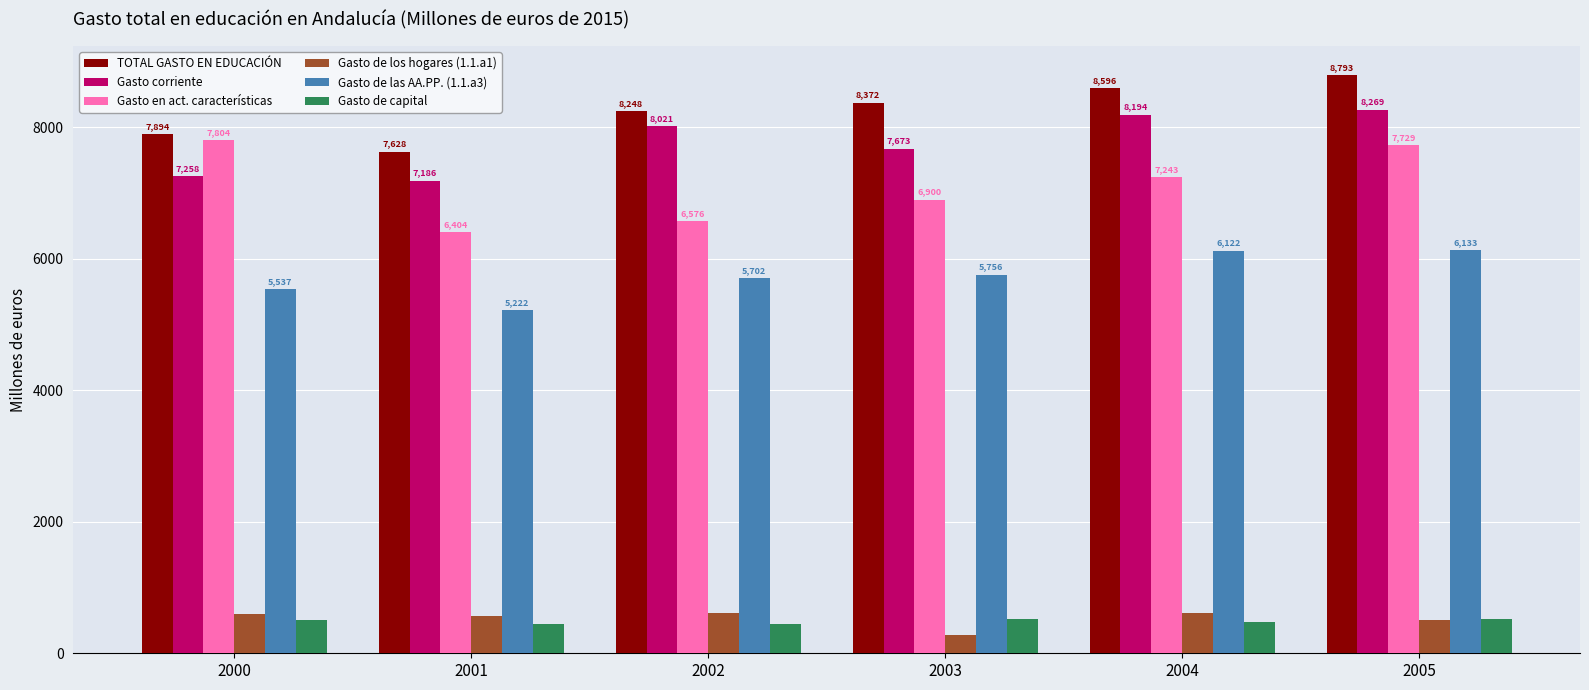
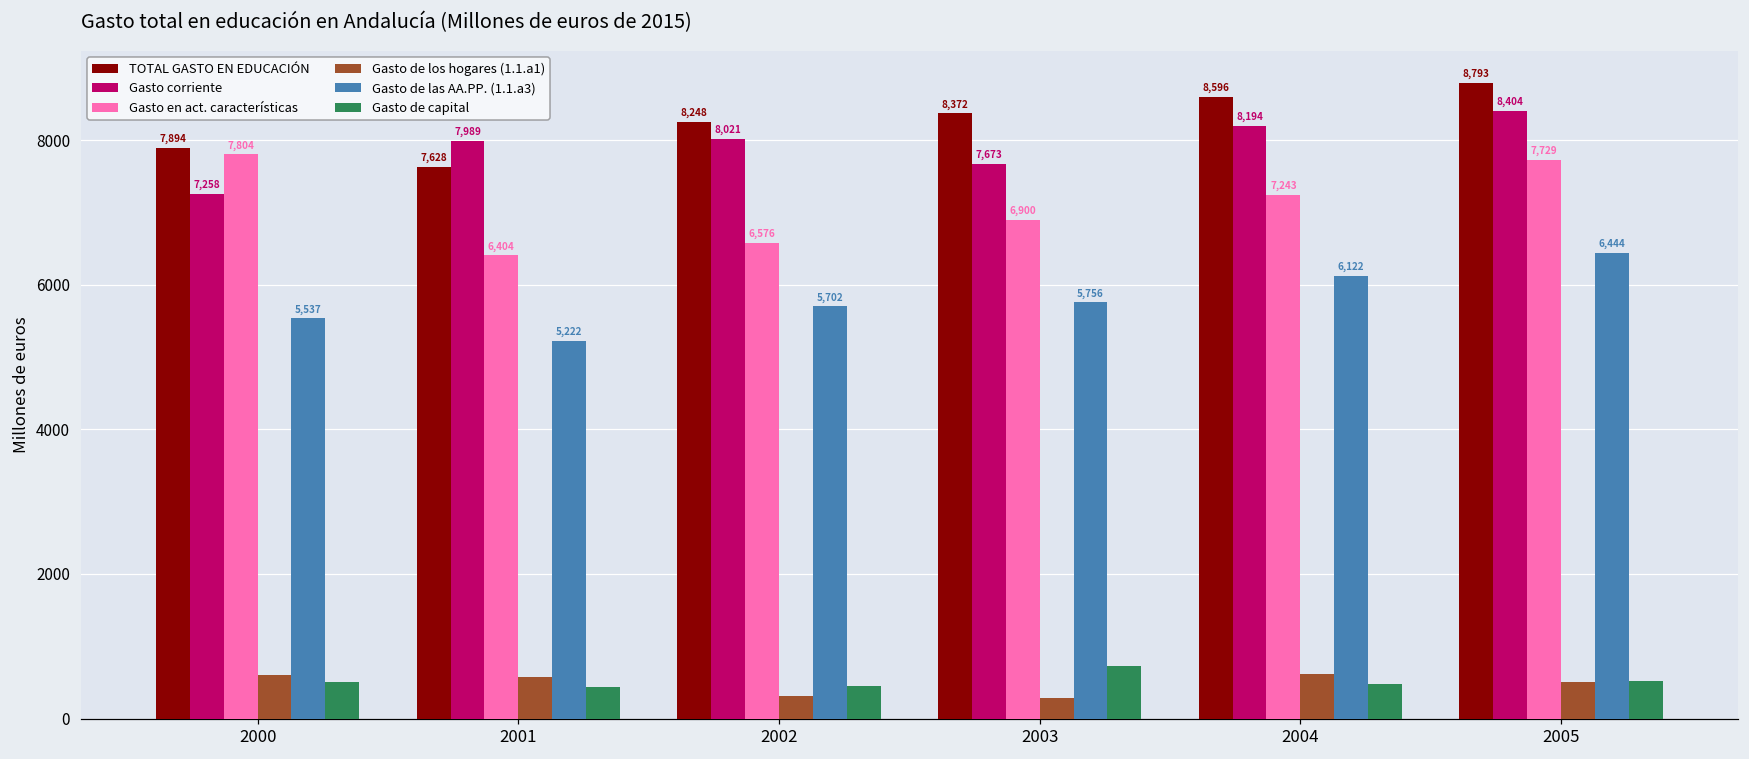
  {
    "TOTAL GASTO EN EDUCACIÓN": {
      "2000": "7,894",
      "2001": "7,628",
      "2002": "8,248",
      "2003": "8,372",
      "2004": "8,596",
      "2005": "8,793"
    },
    "Gasto corriente": {
      "2000": "7,258",
-     "2001": "7,186",
+     "2001": "7,989",
      "2002": "8,021",
      "2003": "7,673",
      "2004": "8,194",
-     "2005": "8,269"
+     "2005": "8,404"
    },
    "Gasto en act. características": {
      "2000": "7,804",
      "2001": "6,404",
      "2002": "6,576",
      "2003": "6,900",
      "2004": "7,243",
      "2005": "7,729"
    },
    "Gasto de los hogares (1.1.a1)": {
      "2000": "600",
      "2001": "600",
-     "2002": "600",
+     "2002": "300",
      "2003": "300",
      "2004": "600",
      "2005": "500"
    },
    "Gasto de las AA.PP. (1.1.a3)": {
      "2000": "5,537",
      "2001": "5,222",
      "2002": "5,702",
      "2003": "5,756",
      "2004": "6,122",
-     "2005": "6,133"
+     "2005": "6,444"
    },
    "Gasto de capital": {
      "2000": "500",
      "2001": "400",
      "2002": "500",
-     "2003": "500",
+     "2003": "700",
      "2004": "500",
      "2005": "500"
    }
  }
